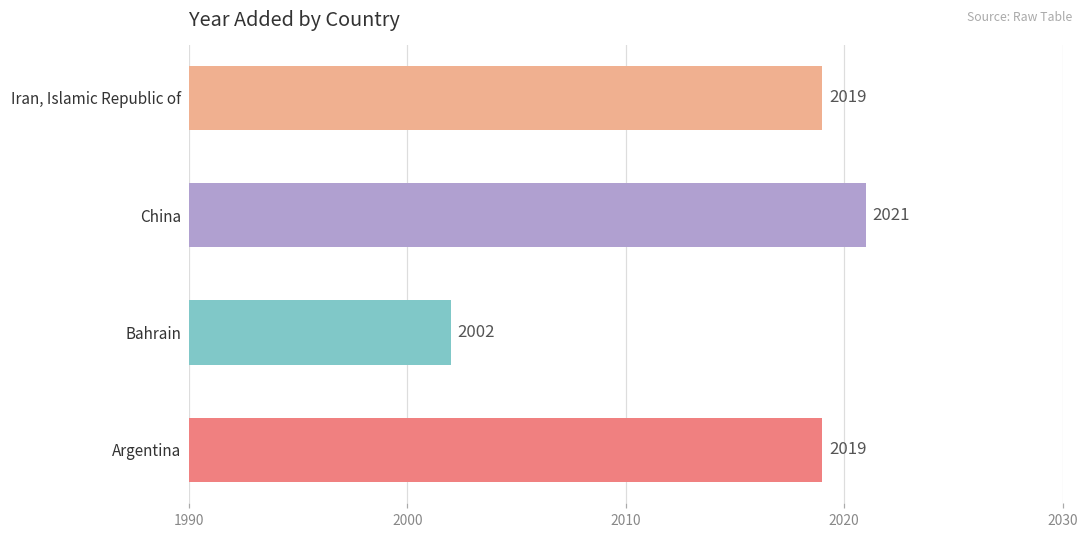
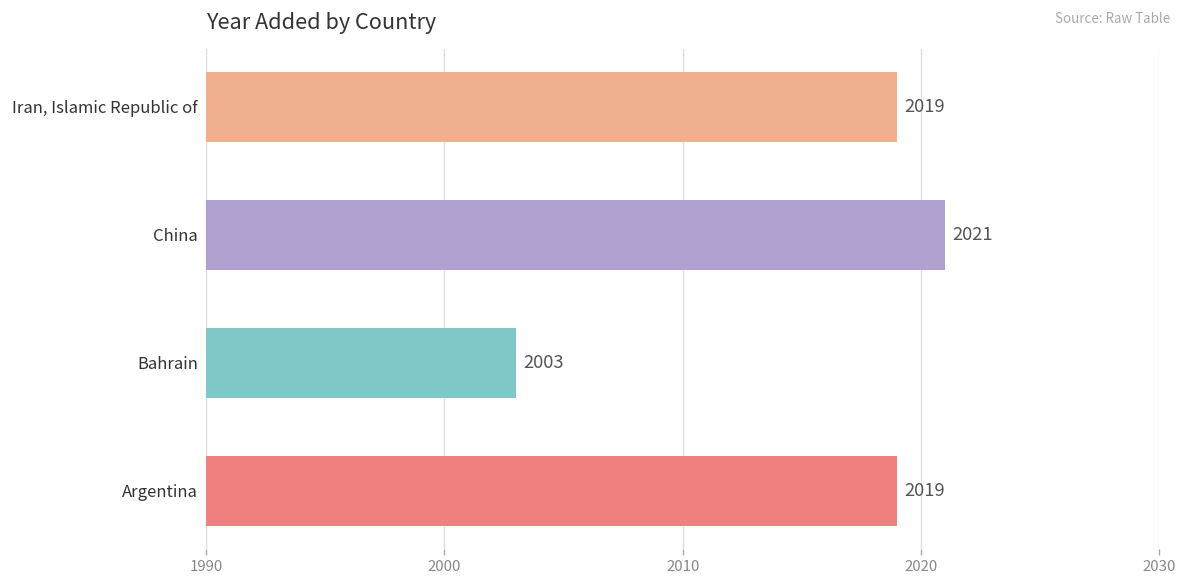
  {
    "Iran, Islamic Republic of": 2019,
    "China": 2021,
-   "Bahrain": 2002,
+   "Bahrain": 2003,
    "Argentina": 2019
  }
